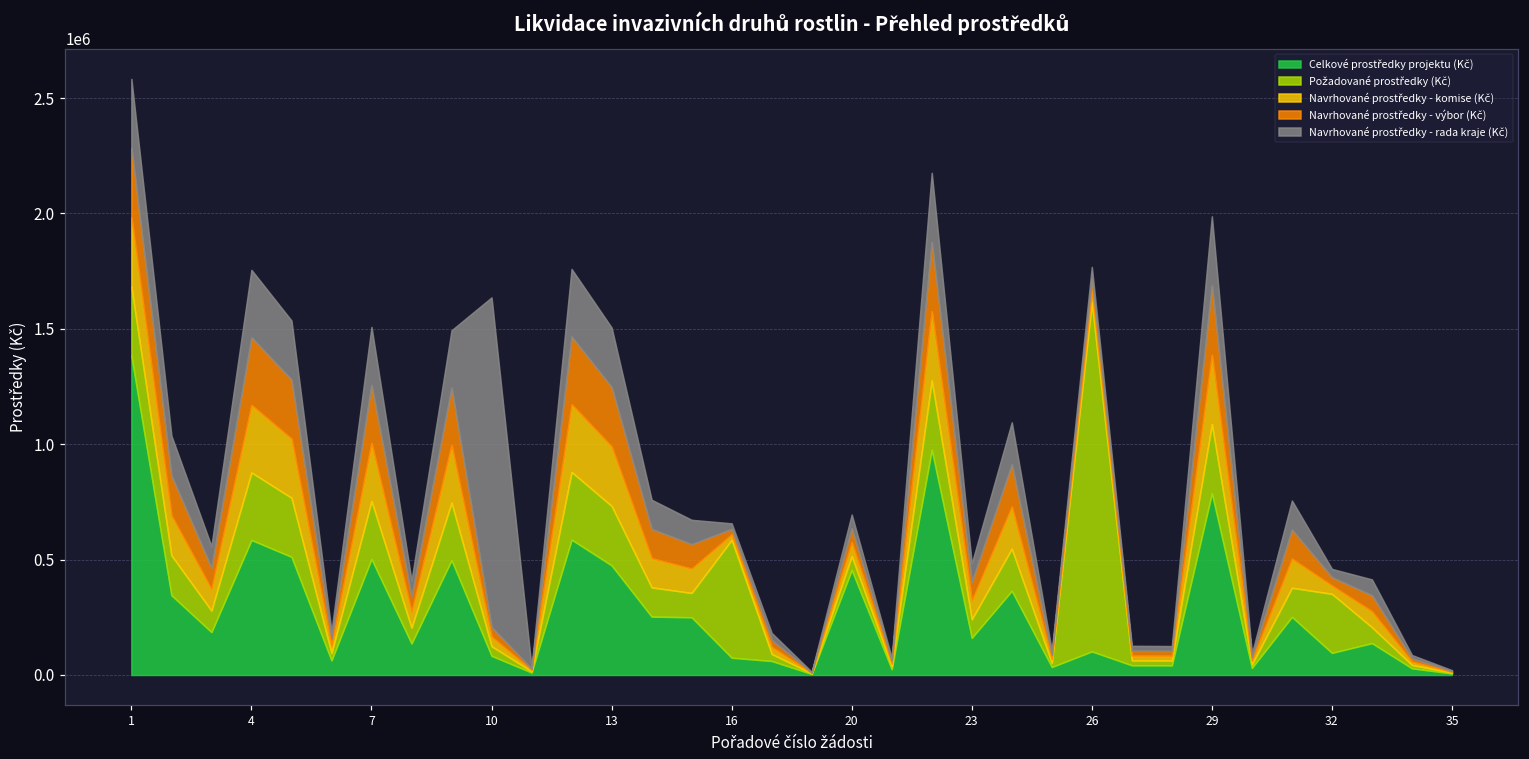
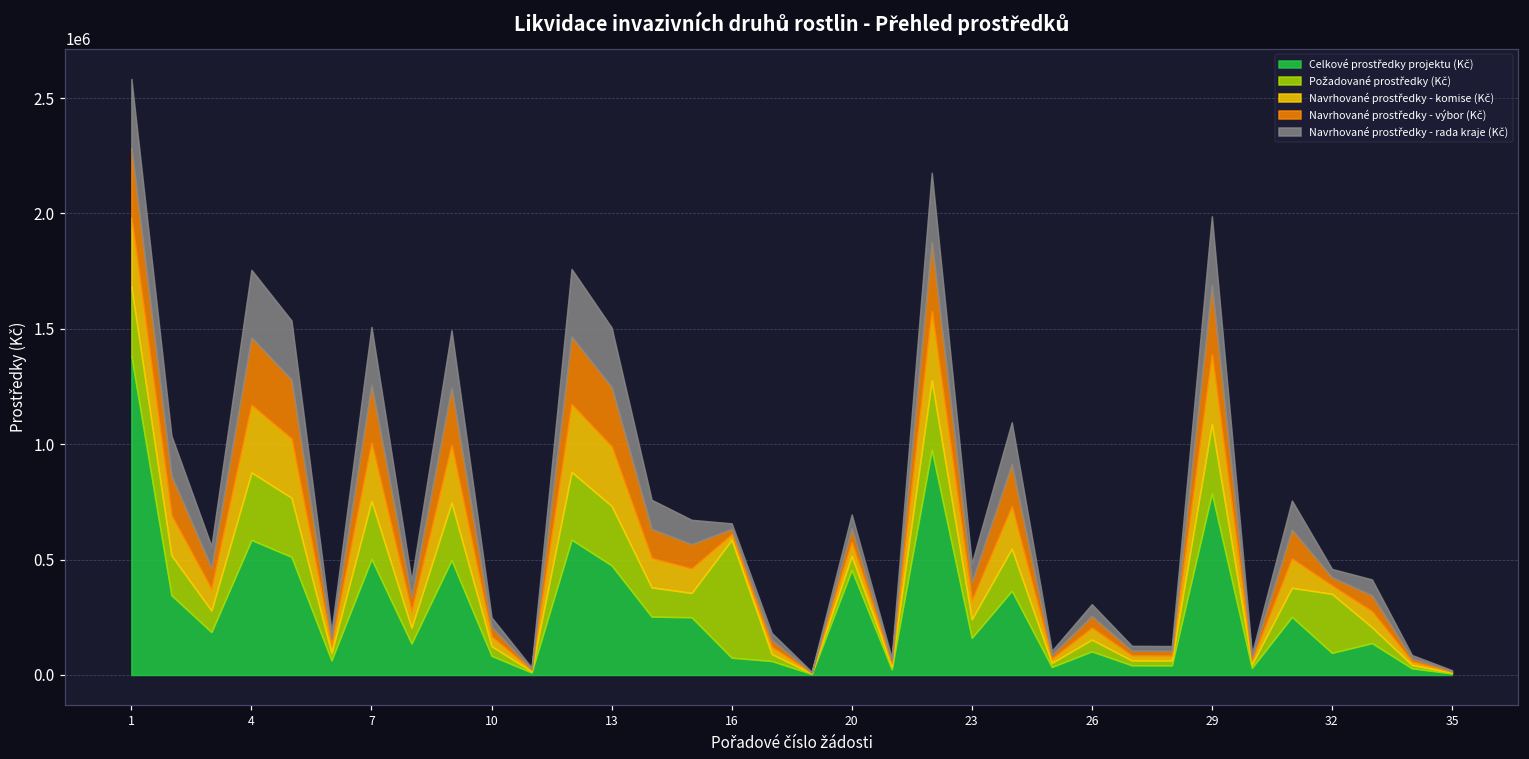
  {
    "Celkové prostředky projektu (Kč)": {
      "1": 1380000,
      "4": 590000,
      "7": 500000,
      "10": 80000,
      "13": 480000,
      "16": 80000,
      "20": 460000,
      "23": 160000,
      "26": 100000,
      "29": 790000,
      "32": 100000
    },
    "Požadované prostředky (Kč)": {
      "1": 300000,
      "4": 290000,
      "7": 250000,
      "10": 40000,
      "13": 260000,
      "16": 510000,
      "20": 60000,
      "23": 80000,
-     "26": 1510000,
+     "26": 50000,
      "29": 300000,
      "32": 260000
    },
    "Navrhované prostředky - komise (Kč)": {
      "1": 300000,
      "4": 290000,
      "7": 250000,
      "10": 40000,
      "13": 260000,
      "16": 20000,
      "20": 60000,
      "23": 80000,
      "26": 50000,
      "29": 300000,
      "32": 40000
    },
    "Navrhované prostředky - výbor (Kč)": {
      "1": 300000,
      "4": 290000,
      "7": 250000,
      "10": 40000,
      "13": 260000,
      "16": 20000,
      "20": 60000,
      "23": 80000,
      "26": 50000,
      "29": 300000,
      "32": 40000
    },
    "Navrhované prostředky - rada kraje (Kč)": {
      "1": 300000,
      "4": 290000,
      "7": 250000,
-     "10": 1430000,
+     "10": 40000,
      "13": 260000,
      "16": 20000,
      "20": 60000,
      "23": 80000,
      "26": 50000,
      "29": 300000,
      "32": 40000
    }
  }
